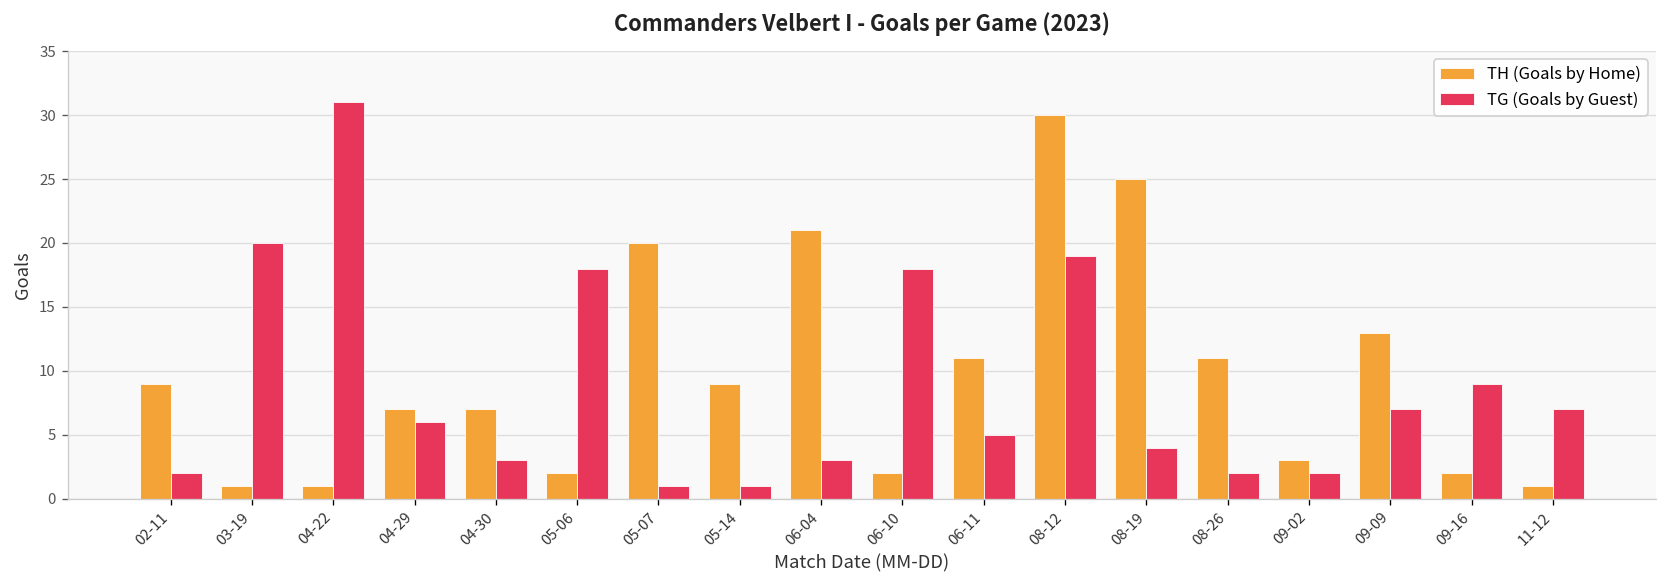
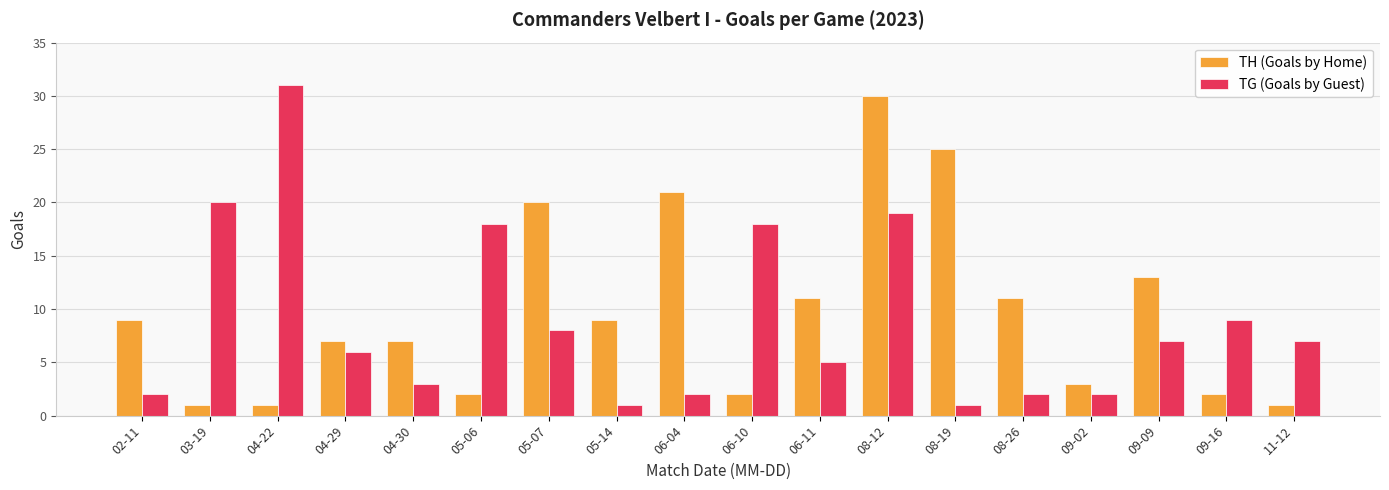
  {
    "TH (Goals by Home)": {
      "02-11": 9,
      "03-19": 1,
      "04-22": 1,
      "04-29": 7,
      "04-30": 7,
      "05-06": 2,
      "05-07": 20,
      "05-14": 9,
      "06-04": 21,
      "06-10": 2,
      "06-11": 11,
      "08-12": 30,
      "08-19": 25,
      "08-26": 11,
      "09-02": 3,
      "09-09": 13,
      "09-16": 2,
      "11-12": 1
    },
    "TG (Goals by Guest)": {
      "02-11": 2,
      "03-19": 20,
      "04-22": 31,
      "04-29": 6,
      "04-30": 3,
      "05-06": 18,
-     "05-07": 1,
+     "05-07": 8,
      "05-14": 1,
-     "06-04": 3,
+     "06-04": 2,
      "06-10": 18,
      "06-11": 5,
      "08-12": 19,
-     "08-19": 4,
+     "08-19": 1,
      "08-26": 2,
      "09-02": 2,
      "09-09": 7,
      "09-16": 9,
      "11-12": 7
    }
  }
